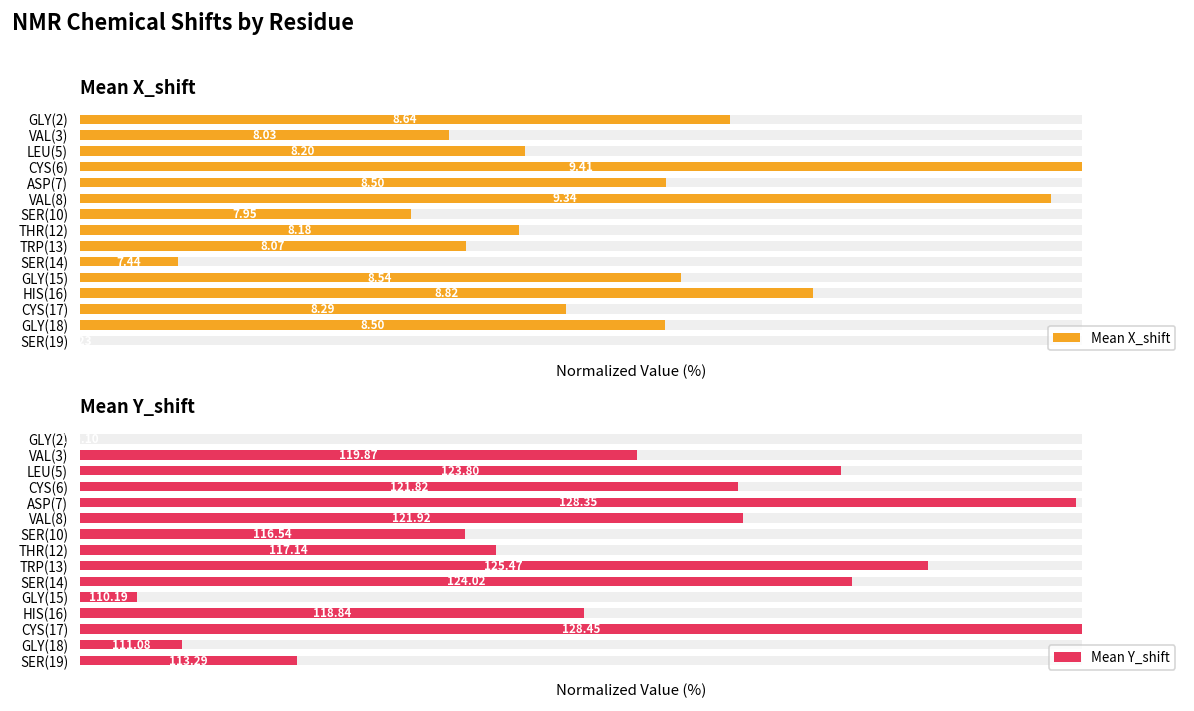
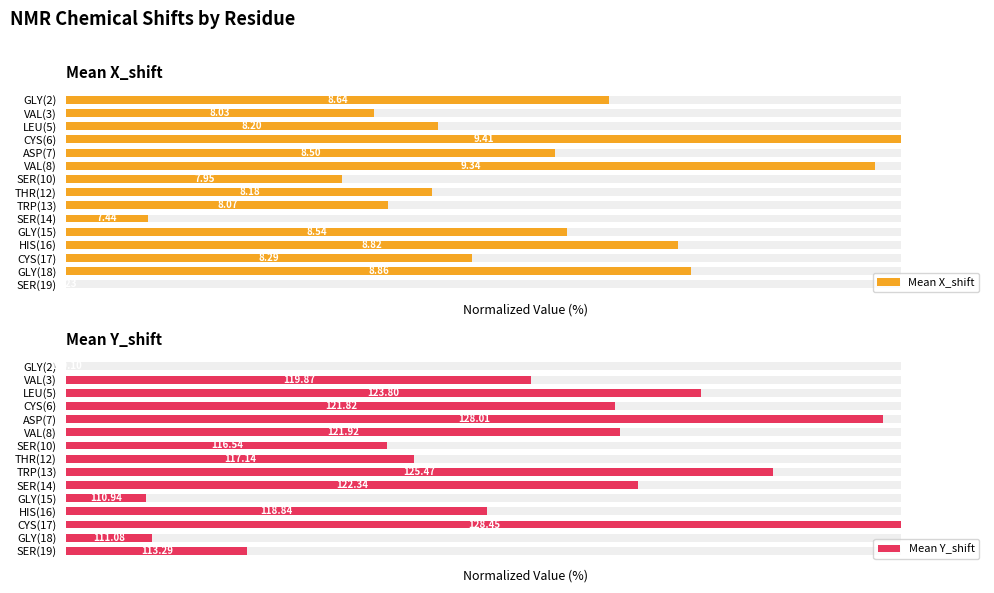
  {
    "Mean X_shift": {
      "Mean X_shift": {
-       "GLY(18)": 8.50
+       "GLY(18)": 8.86
      }
    },
    "Mean Y_shift": {
      "Mean Y_shift": {
-       "ASP(7)": 128.35,
-       "SER(14)": 124.02,
-       "GLY(15)": 110.19
+       "ASP(7)": 128.01,
+       "SER(14)": 122.34,
+       "GLY(15)": 110.94
      }
    }
  }
